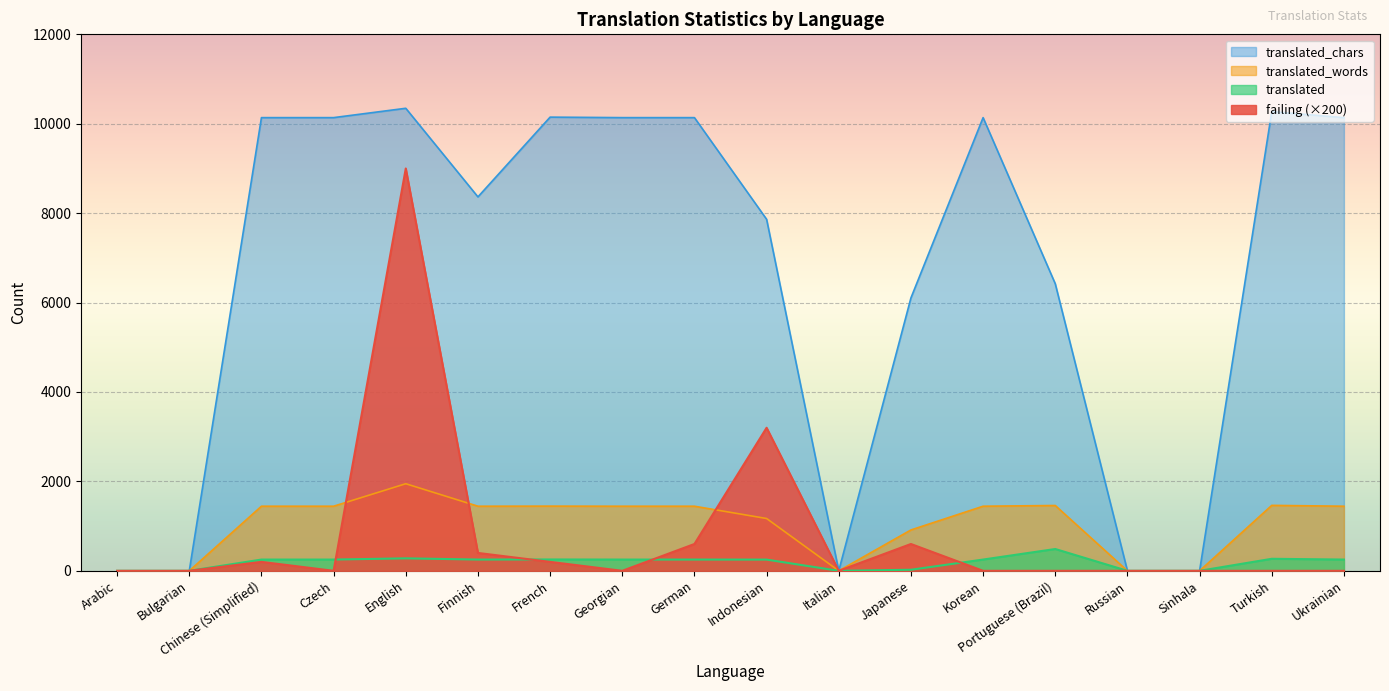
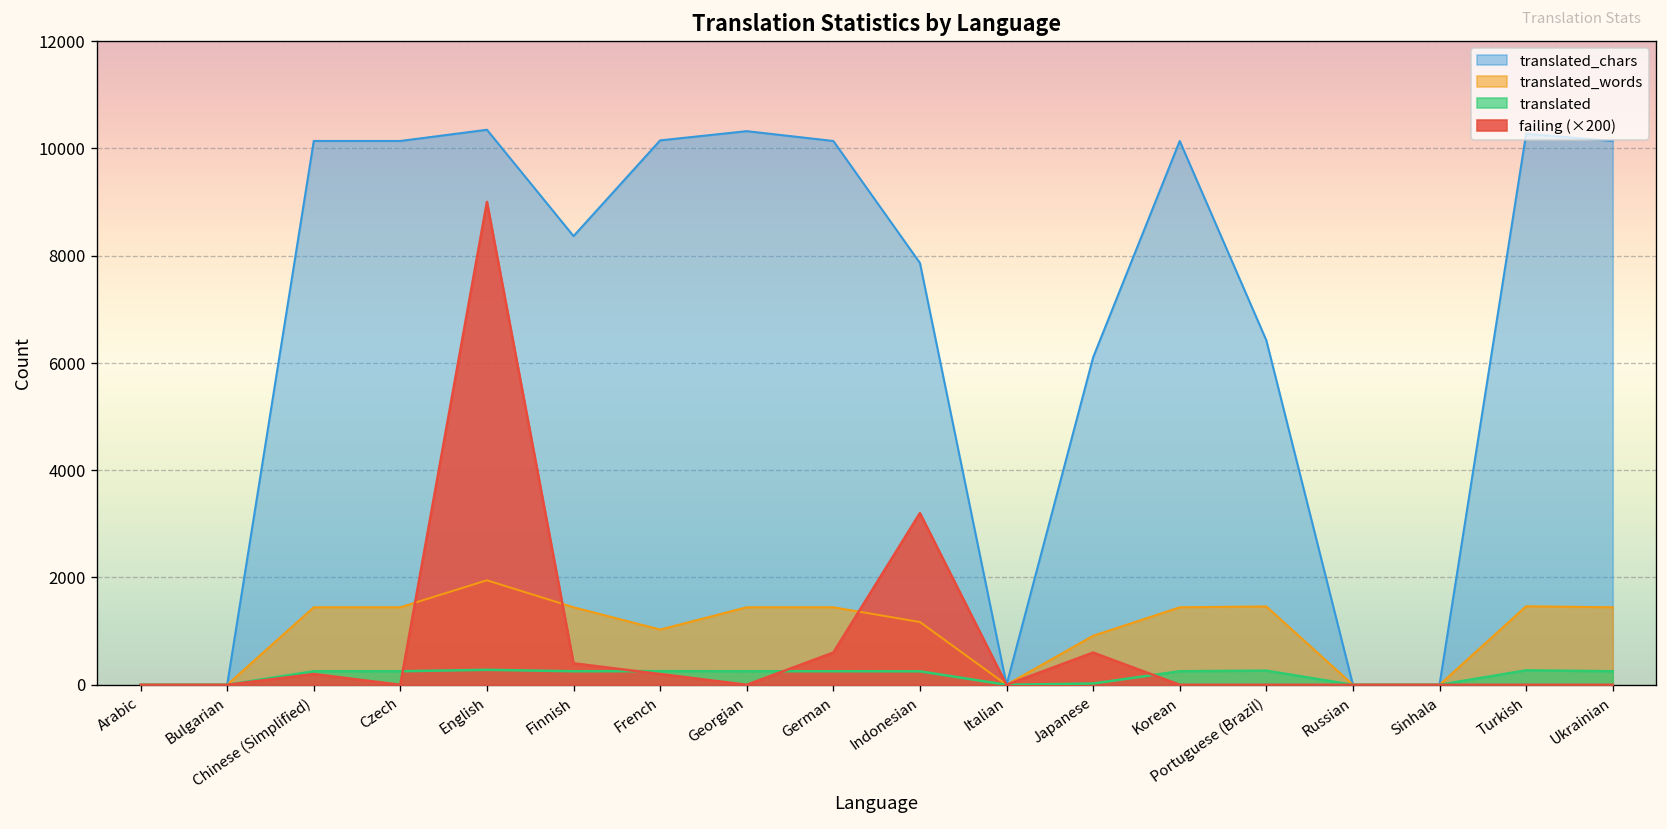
  {
    "translated_chars": {
      "Chinese (Simplified)": 10100,
      "Czech": 10100,
      "English": 10300,
      "Finnish": 8400,
      "French": 10100,
-     "Georgian": 10100,
+     "Georgian": 10300,
      "German": 10100,
      "Indonesian": 7900,
      "Japanese": 6100,
      "Korean": 10100,
      "Portuguese (Brazil)": 6400
    },
    "translated_words": {
      "Chinese (Simplified)": 1400,
      "Czech": 1400,
      "English": 1900,
      "Finnish": 1400,
-     "French": 1400,
+     "French": 1000,
      "Georgian": 1400,
      "German": 1400,
      "Indonesian": 1200,
      "Japanese": 900,
      "Korean": 1400,
      "Portuguese (Brazil)": 1500,
      "Turkish": 1500,
      "Ukrainian": 1400
    },
    "translated": {
      "Czech": 300,
      "English": 300,
      "Finnish": 300,
      "Georgian": 300,
      "German": 300,
      "Indonesian": 300,
      "Japanese": 0,
      "Korean": 300,
-     "Portuguese (Brazil)": 500,
+     "Portuguese (Brazil)": 300,
      "Turkish": 300,
      "Ukrainian": 300
    },
    "failing (×200)": {
      "Czech": 0,
      "English": 9000,
      "Finnish": 400,
      "Georgian": 0,
      "German": 600,
      "Indonesian": 3200,
      "Japanese": 600,
      "Korean": 0,
      "Portuguese (Brazil)": 0,
      "Turkish": 0,
      "Ukrainian": 0
    }
  }
